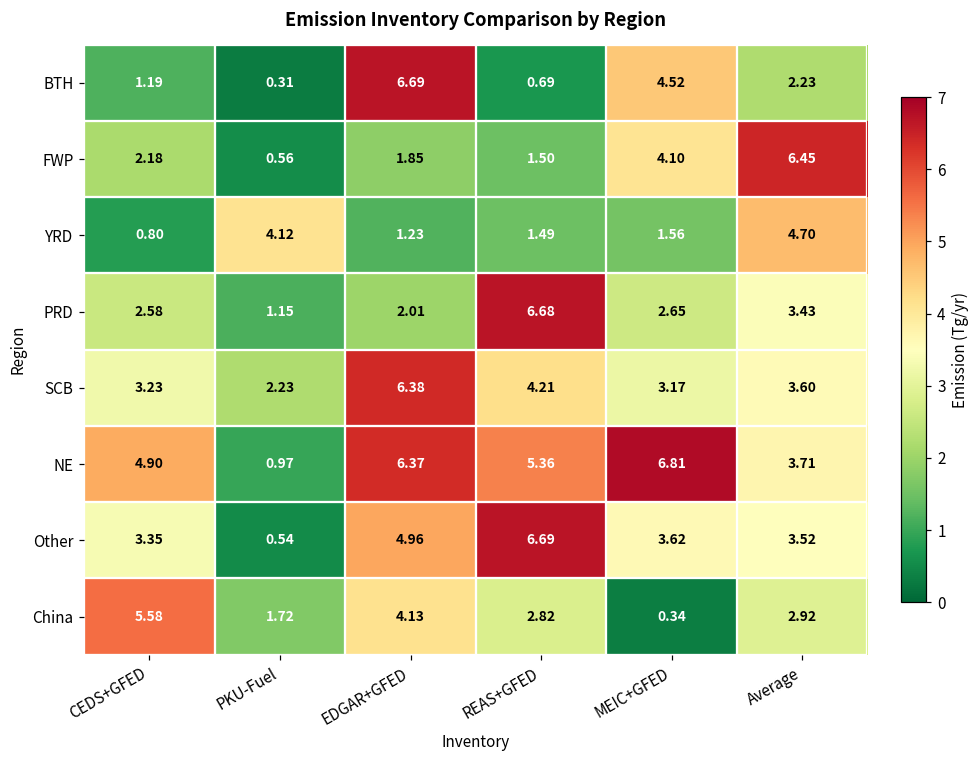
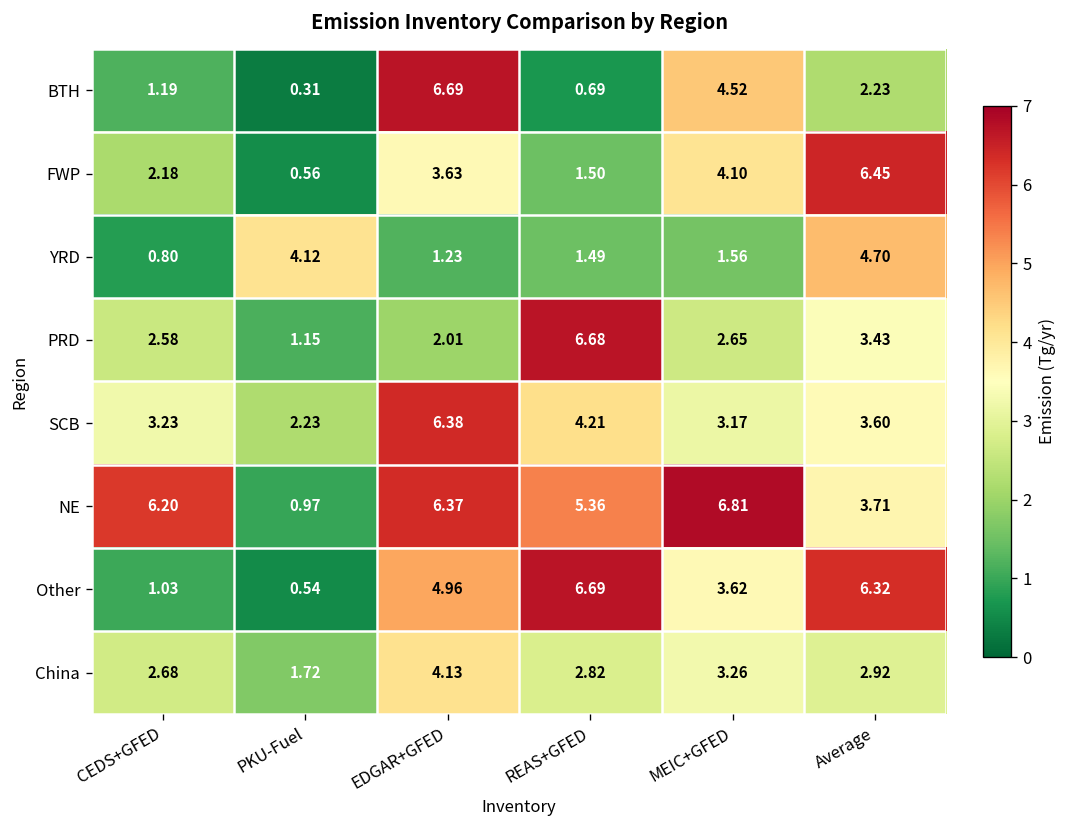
  {
    "BTH": {
      "CEDS+GFED": 1.19,
      "PKU-Fuel": 0.31,
      "EDGAR+GFED": 6.69,
      "REAS+GFED": 0.69,
      "MEIC+GFED": 4.52,
      "Average": 2.23
    },
    "FWP": {
      "CEDS+GFED": 2.18,
      "PKU-Fuel": 0.56,
-     "EDGAR+GFED": 1.85,
+     "EDGAR+GFED": 3.63,
      "REAS+GFED": 1.50,
      "MEIC+GFED": 4.10,
      "Average": 6.45
    },
    "YRD": {
      "CEDS+GFED": 0.80,
      "PKU-Fuel": 4.12,
      "EDGAR+GFED": 1.23,
      "REAS+GFED": 1.49,
      "MEIC+GFED": 1.56,
      "Average": 4.70
    },
    "PRD": {
      "CEDS+GFED": 2.58,
      "PKU-Fuel": 1.15,
      "EDGAR+GFED": 2.01,
      "REAS+GFED": 6.68,
      "MEIC+GFED": 2.65,
      "Average": 3.43
    },
    "SCB": {
      "CEDS+GFED": 3.23,
      "PKU-Fuel": 2.23,
      "EDGAR+GFED": 6.38,
      "REAS+GFED": 4.21,
      "MEIC+GFED": 3.17,
      "Average": 3.60
    },
    "NE": {
-     "CEDS+GFED": 4.90,
+     "CEDS+GFED": 6.20,
      "PKU-Fuel": 0.97,
      "EDGAR+GFED": 6.37,
      "REAS+GFED": 5.36,
      "MEIC+GFED": 6.81,
      "Average": 3.71
    },
    "Other": {
-     "CEDS+GFED": 3.35,
+     "CEDS+GFED": 1.03,
      "PKU-Fuel": 0.54,
      "EDGAR+GFED": 4.96,
      "REAS+GFED": 6.69,
      "MEIC+GFED": 3.62,
-     "Average": 3.52
+     "Average": 6.32
    },
    "China": {
-     "CEDS+GFED": 5.58,
+     "CEDS+GFED": 2.68,
      "PKU-Fuel": 1.72,
      "EDGAR+GFED": 4.13,
      "REAS+GFED": 2.82,
-     "MEIC+GFED": 0.34,
+     "MEIC+GFED": 3.26,
      "Average": 2.92
    }
  }
